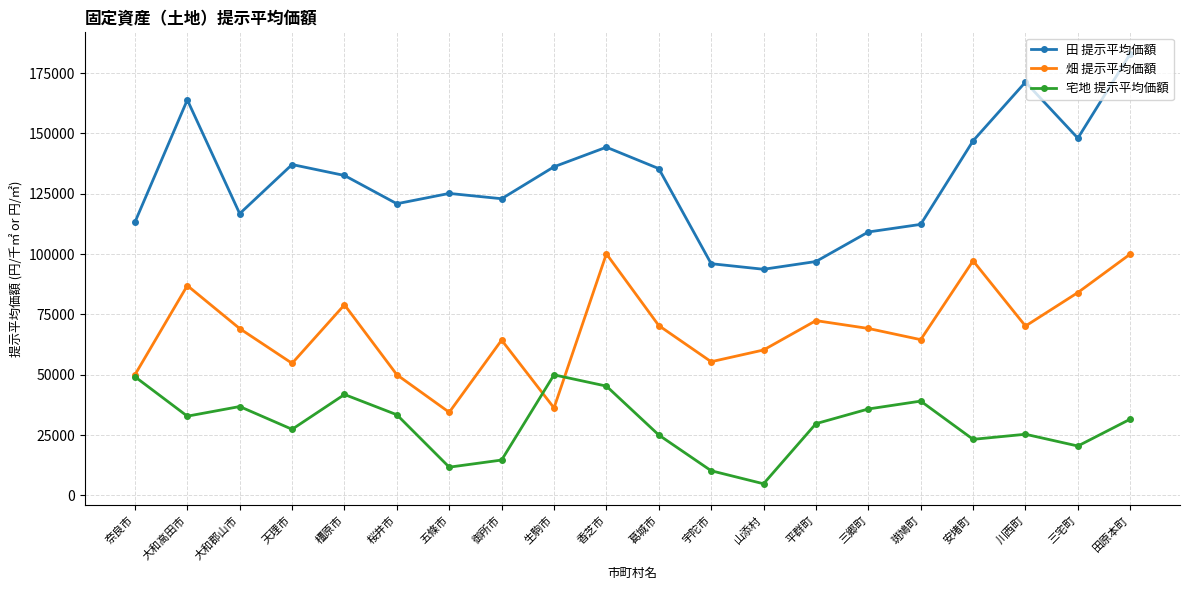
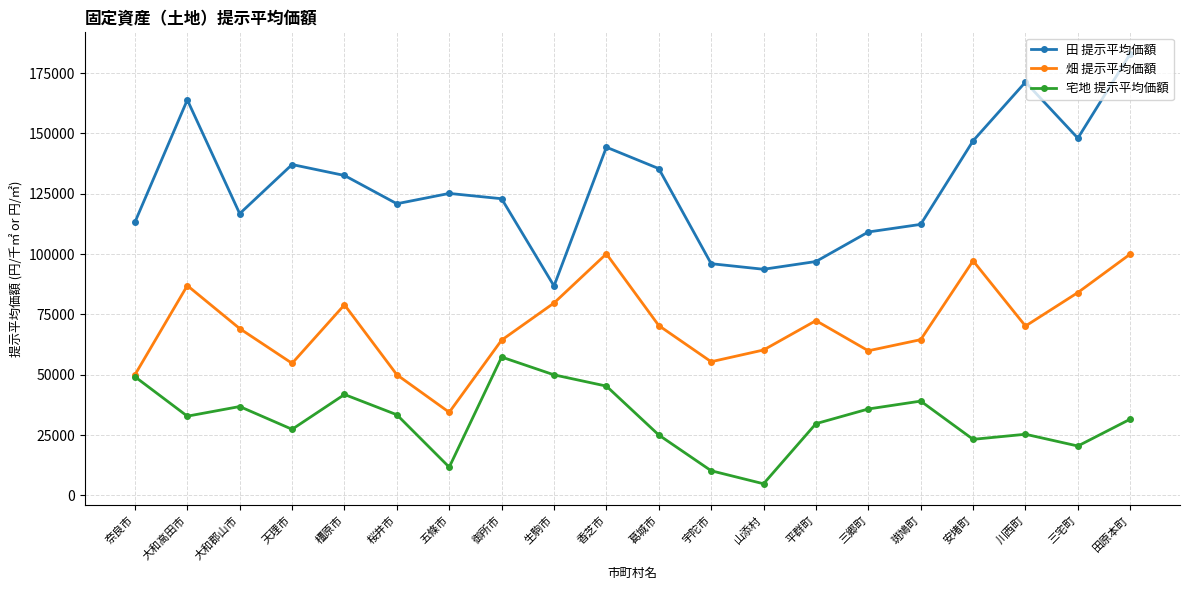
  {
    "田 提示平均価額": {
      "奈良市": 113000,
      "大和高田市": 164000,
      "大和郡山市": 117000,
      "天理市": 137000,
      "橿原市": 133000,
      "桜井市": 121000,
      "五條市": 125000,
      "御所市": 123000,
-     "生駒市": 136000,
+     "生駒市": 87000,
      "香芝市": 144000,
      "葛城市": 135000,
      "宇陀市": 96000,
      "山添村": 94000,
      "平群町": 97000,
      "三郷町": 109000,
      "斑鳩町": 112000,
      "安堵町": 147000,
      "川西町": 171000,
      "三宅町": 148000
    },
    "畑 提示平均価額": {
      "大和高田市": 87000,
      "大和郡山市": 69000,
      "天理市": 55000,
      "橿原市": 79000,
      "桜井市": 50000,
      "五條市": 34000,
      "御所市": 64000,
-     "生駒市": 36000,
+     "生駒市": 80000,
      "香芝市": 100000,
      "葛城市": 70000,
      "宇陀市": 55000,
      "山添村": 60000,
      "平群町": 72000,
-     "三郷町": 69000,
+     "三郷町": 60000,
      "斑鳩町": 65000,
      "安堵町": 97000,
      "川西町": 70000,
      "三宅町": 84000,
      "田原本町": 100000
    },
    "宅地 提示平均価額": {
      "大和高田市": 33000,
      "大和郡山市": 37000,
      "天理市": 27000,
      "橿原市": 42000,
      "桜井市": 33000,
      "五條市": 12000,
-     "御所市": 15000,
+     "御所市": 57000,
      "生駒市": 50000,
      "香芝市": 45000,
      "葛城市": 25000,
      "宇陀市": 10000,
      "山添村": 5000,
      "平群町": 30000,
      "三郷町": 36000,
      "斑鳩町": 39000,
      "安堵町": 23000,
      "川西町": 25000,
      "三宅町": 20000,
      "田原本町": 32000
    }
  }
